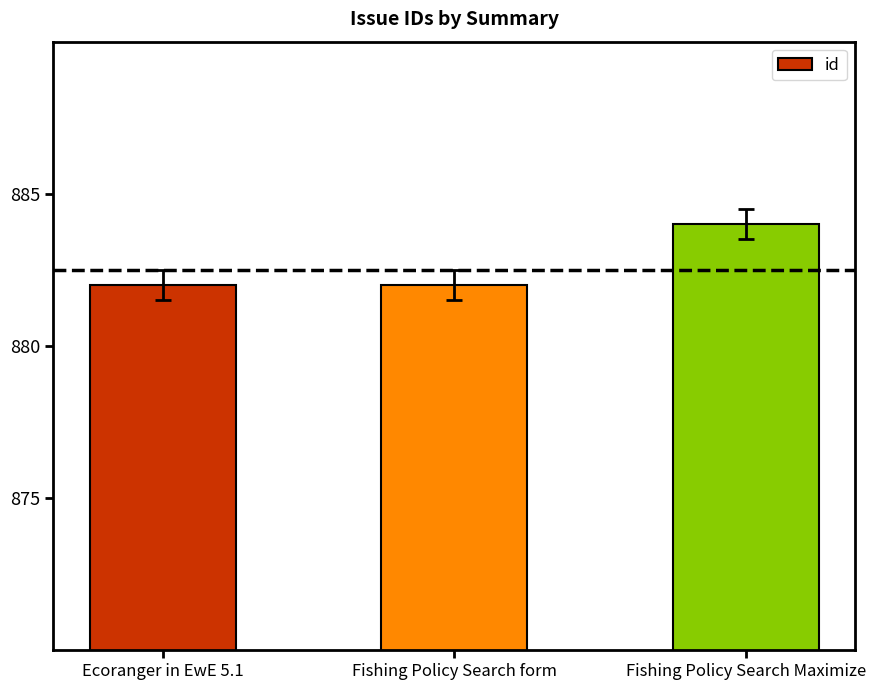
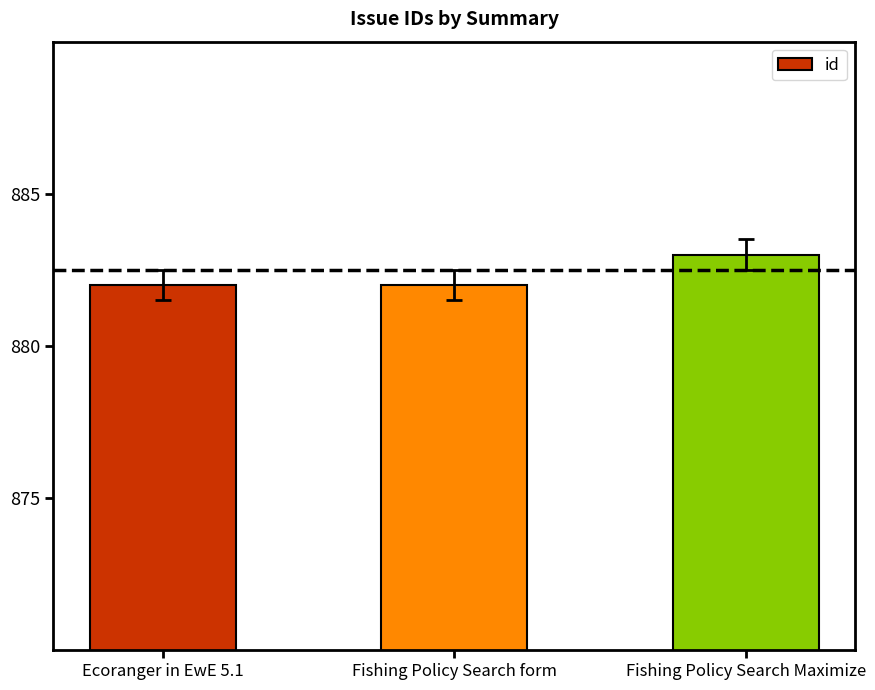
  {
    "id": {
      "Ecoranger in EwE 5.1": 882,
      "Fishing Policy Search form": 882,
-     "Fishing Policy Search Maximize": 884
+     "Fishing Policy Search Maximize": 883
    }
  }
